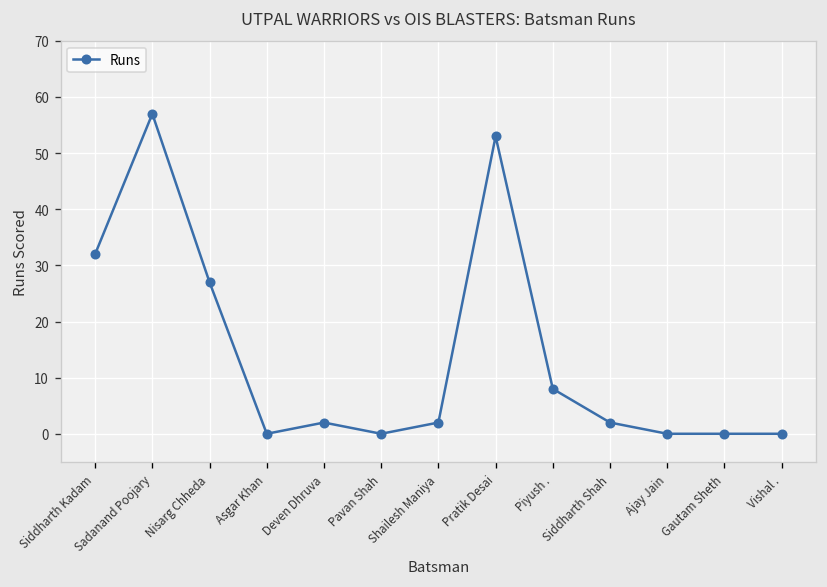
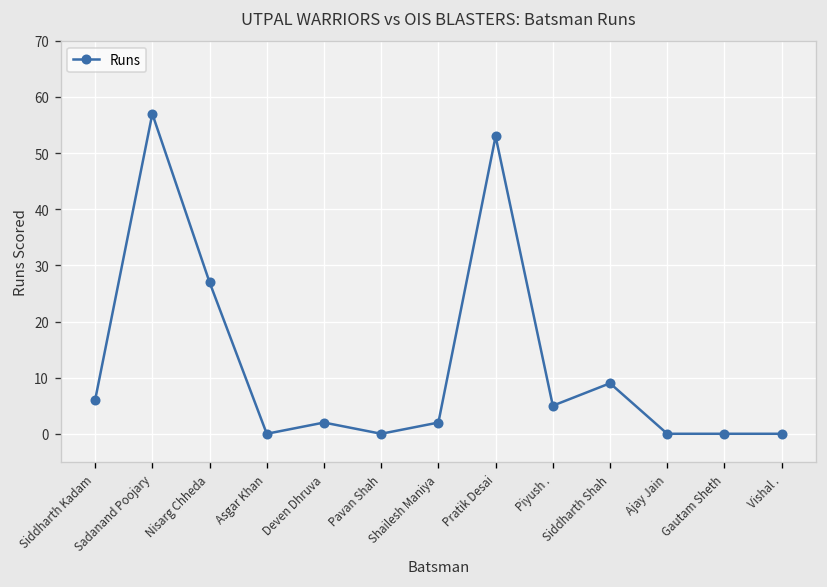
  {
-   "Siddharth Kadam": 32,
+   "Siddharth Kadam": 6,
    "Sadanand Poojary": 57,
    "Nisarg Chheda": 27,
    "Asgar Khan": 0,
    "Deven Dhruva": 2,
    "Pavan Shah": 0,
    "Shailesh Maniya": 2,
    "Pratik Desai": 53,
-   "Piyush .": 8,
-   "Siddharth Shah": 2,
+   "Piyush .": 5,
+   "Siddharth Shah": 9,
    "Ajay Jain": 0,
    "Gautam Sheth": 0,
    "Vishal .": 0
  }
